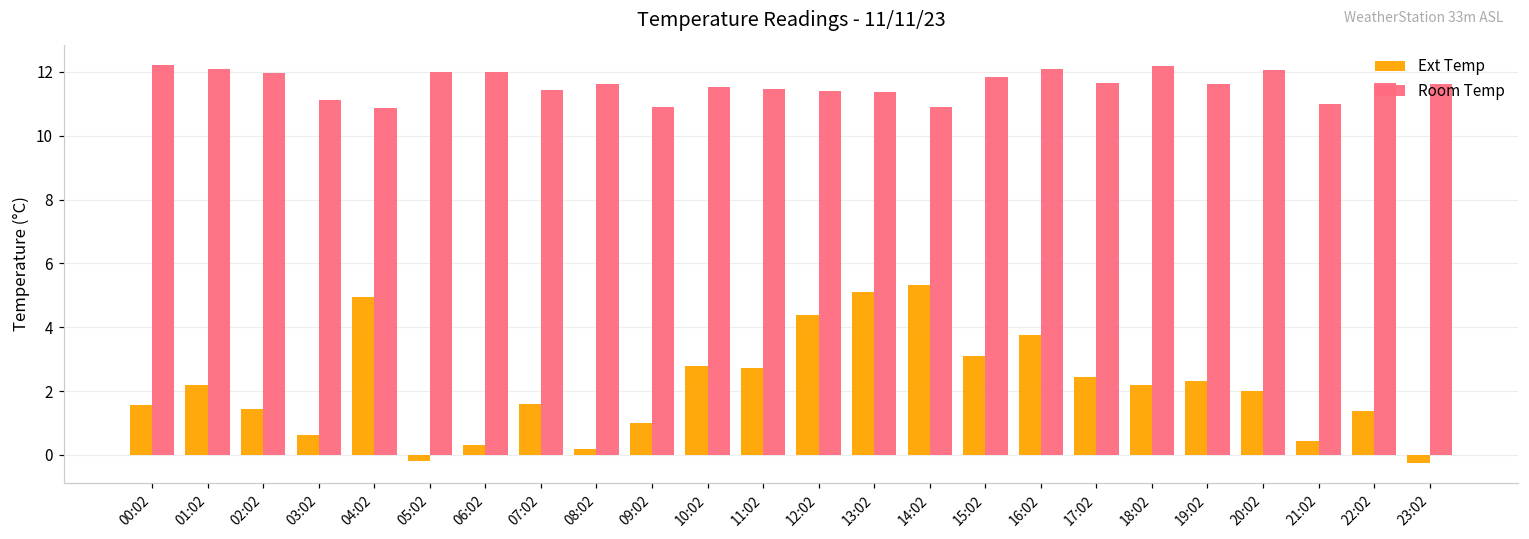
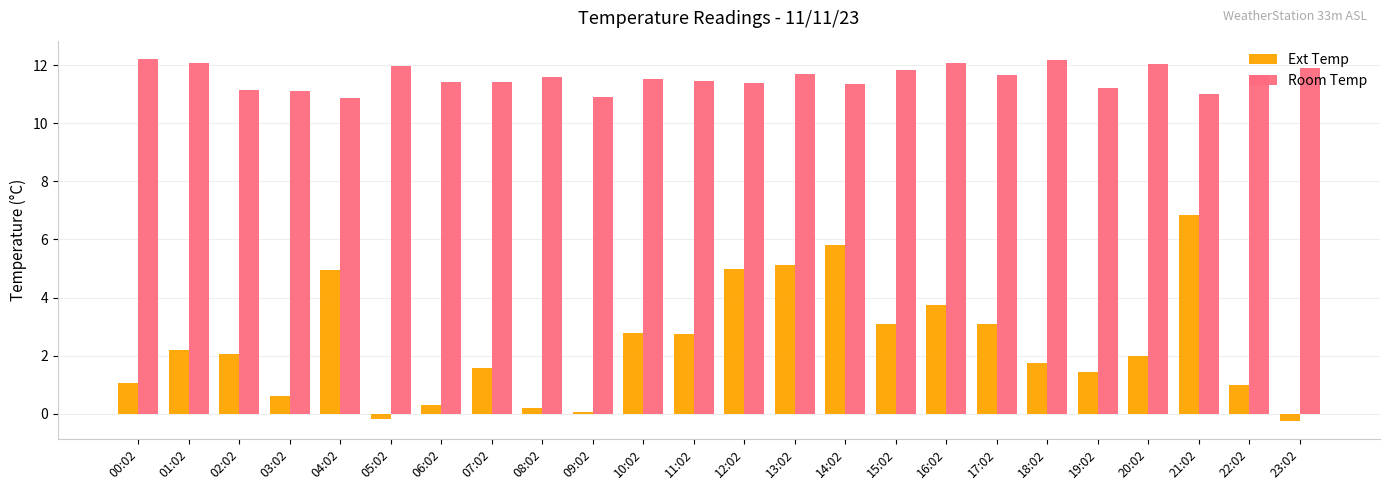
  {
    "Ext Temp": {
-     "00:02": 1.6,
+     "00:02": 1.1,
      "01:02": 2.2,
-     "02:02": 1.4,
+     "02:02": 2.1,
      "03:02": 0.6,
      "04:02": 5.0,
      "05:02": -0.2,
      "06:02": 0.3,
      "07:02": 1.6,
      "08:02": 0.2,
-     "09:02": 1.0,
+     "09:02": 0.1,
      "10:02": 2.8,
      "11:02": 2.7,
-     "12:02": 4.4,
+     "12:02": 5.0,
      "13:02": 5.1,
-     "14:02": 5.3,
+     "14:02": 5.8,
      "15:02": 3.1,
      "16:02": 3.8,
-     "17:02": 2.4,
-     "18:02": 2.2,
-     "19:02": 2.3,
+     "17:02": 3.1,
+     "18:02": 1.8,
+     "19:02": 1.4,
      "20:02": 2.0,
-     "21:02": 0.4,
-     "22:02": 1.4,
+     "21:02": 6.9,
+     "22:02": 1.0,
      "23:02": -0.3
    },
    "Room Temp": {
      "00:02": 12.2,
      "01:02": 12.1,
-     "02:02": 12.0,
+     "02:02": 11.2,
      "03:02": 11.1,
      "04:02": 10.9,
      "05:02": 12.0,
-     "06:02": 12.0,
+     "06:02": 11.4,
      "07:02": 11.4,
      "08:02": 11.6,
      "09:02": 10.9,
      "10:02": 11.5,
      "11:02": 11.5,
      "12:02": 11.4,
-     "13:02": 11.4,
-     "14:02": 10.9,
+     "13:02": 11.7,
+     "14:02": 11.4,
      "15:02": 11.9,
      "16:02": 12.1,
      "17:02": 11.7,
      "18:02": 12.2,
-     "19:02": 11.6,
+     "19:02": 11.2,
      "20:02": 12.1,
      "21:02": 11.0,
      "22:02": 11.7,
-     "23:02": 11.6
+     "23:02": 11.9
    }
  }
